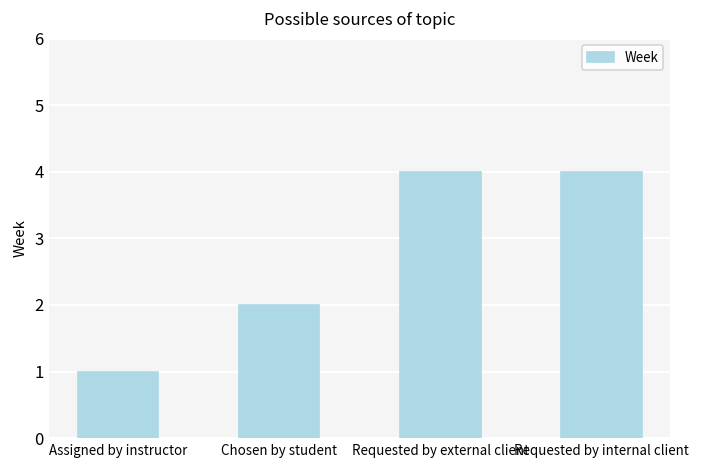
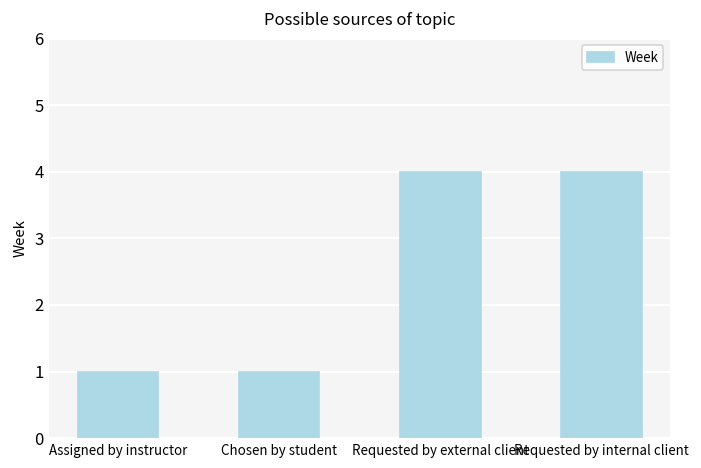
  {
    "Assigned by instructor": 1,
-   "Chosen by student": 2,
+   "Chosen by student": 1,
    "Requested by external client": 4,
    "Requested by internal client": 4
  }
